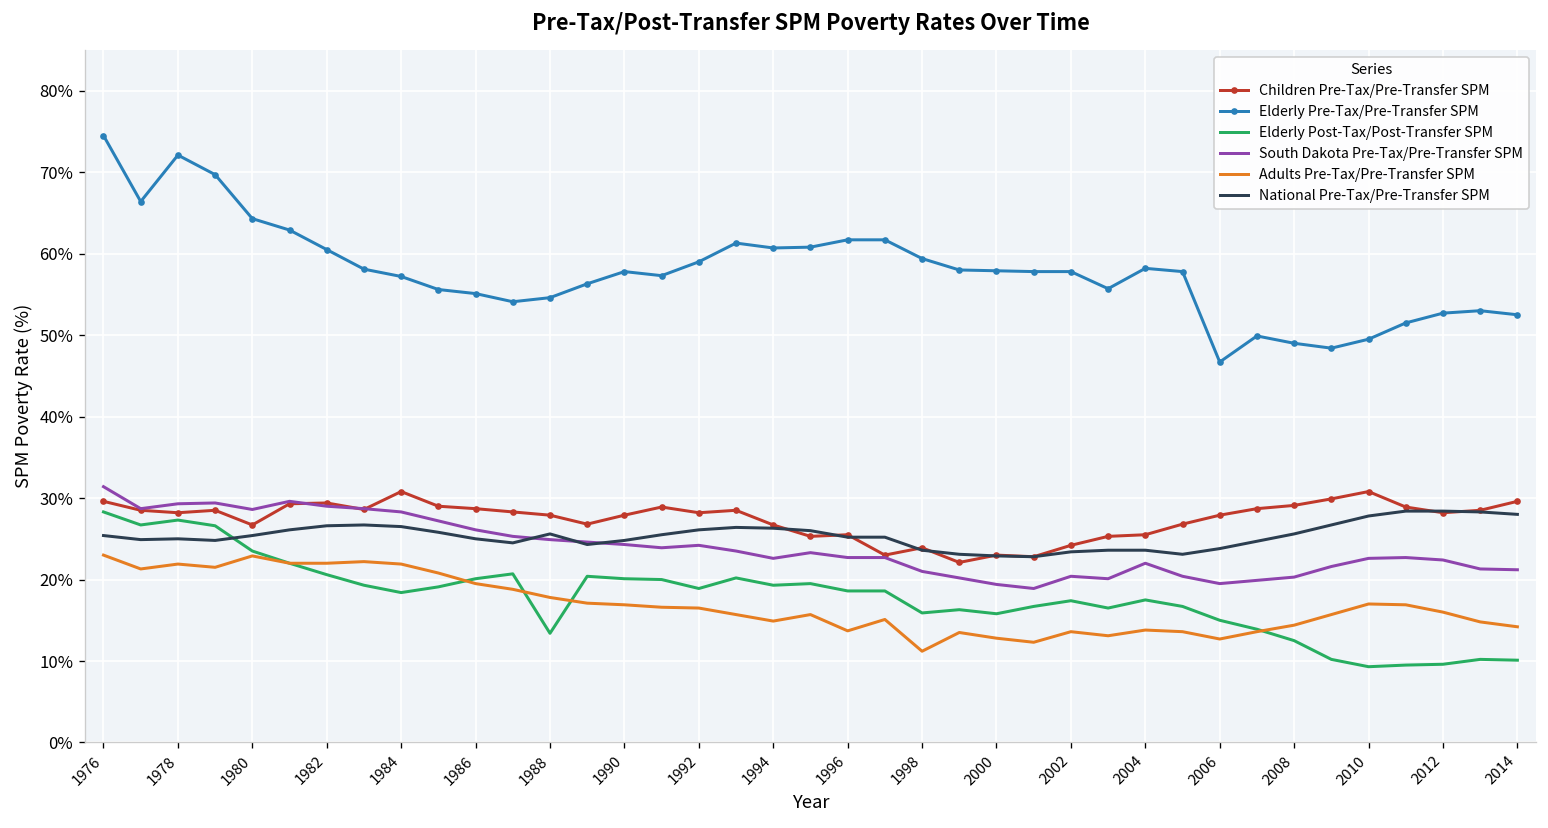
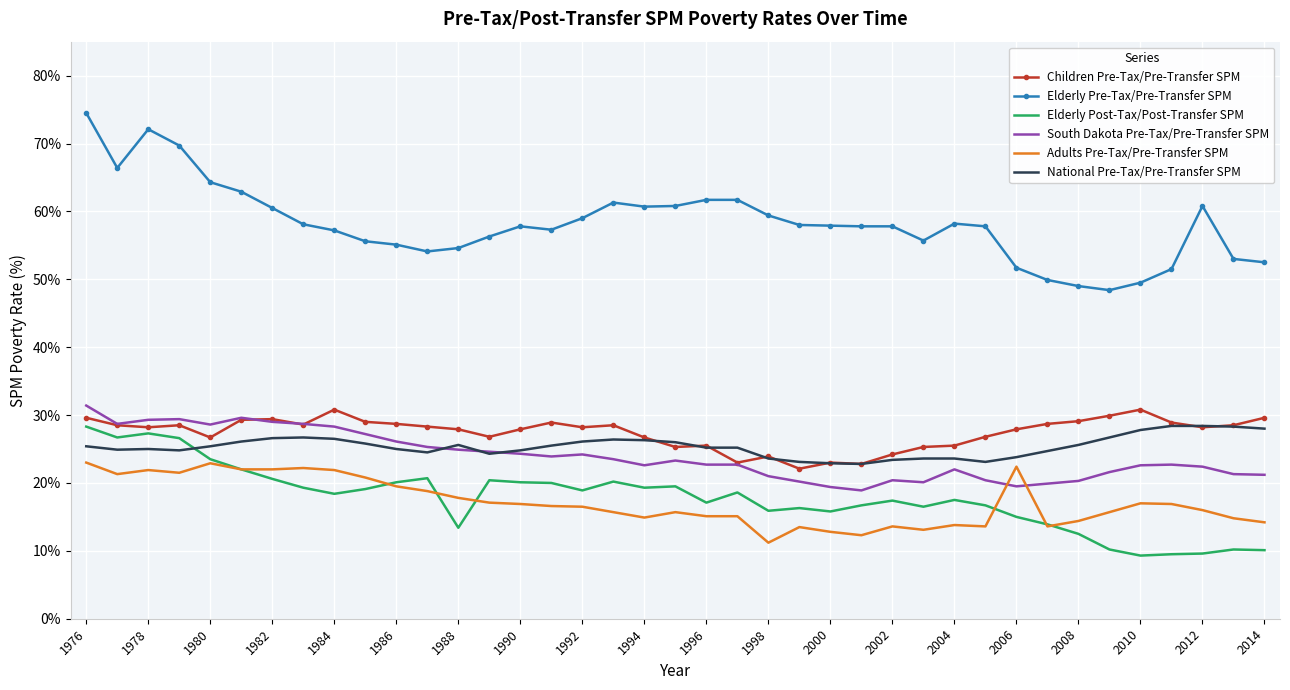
  {
    "Children Pre-Tax/Pre-Transfer SPM": {
      "1976": "30%",
      "1978": "28%",
      "1980": "27%",
      "1982": "29%",
      "1984": "31%",
      "1986": "29%",
      "1988": "28%",
      "1990": "28%",
      "1992": "28%",
      "1994": "27%",
      "2002": "24%",
      "2004": "26%",
      "2006": "28%",
      "2008": "29%",
      "2010": "31%",
      "2014": "30%"
    },
    "Elderly Pre-Tax/Pre-Transfer SPM": {
      "1976": "75%",
      "1978": "72%",
      "1980": "64%",
      "1982": "61%",
      "1984": "57%",
      "1986": "55%",
      "1988": "55%",
      "1990": "58%",
      "1992": "59%",
      "1994": "61%",
      "1996": "62%",
      "1998": "59%",
      "2000": "58%",
      "2002": "58%",
      "2004": "58%",
-     "2006": "47%",
+     "2006": "52%",
      "2008": "49%",
      "2010": "50%",
-     "2012": "53%",
+     "2012": "61%",
      "2014": "53%"
    },
    "Elderly Post-Tax/Post-Transfer SPM": {
      "1976": "28%",
      "1978": "27%",
      "1980": "24%",
      "1982": "21%",
      "1984": "18%",
      "1986": "20%",
      "1988": "13%",
      "1990": "20%",
      "1992": "19%",
      "1994": "19%",
-     "1996": "19%",
+     "1996": "17%",
      "1998": "16%",
      "2000": "16%",
      "2002": "17%",
      "2004": "18%",
      "2006": "15%",
      "2008": "13%",
      "2010": "9%",
      "2012": "10%",
      "2014": "10%"
    },
    "South Dakota Pre-Tax/Pre-Transfer SPM": {
      "1976": "31%",
      "1978": "29%",
      "1980": "29%",
      "1982": "29%",
      "1984": "28%",
      "1986": "26%",
      "1988": "25%",
      "1990": "24%",
      "1992": "24%",
      "1994": "23%",
      "1996": "23%",
      "1998": "21%",
      "2000": "19%",
      "2002": "20%",
      "2004": "22%",
      "2006": "20%",
      "2008": "20%",
      "2010": "23%",
      "2012": "22%",
      "2014": "21%"
    },
    "Adults Pre-Tax/Pre-Transfer SPM": {
      "1976": "23%",
      "1978": "22%",
      "1980": "23%",
      "1982": "22%",
      "1984": "22%",
      "1986": "20%",
      "1988": "18%",
      "1990": "17%",
      "1992": "17%",
      "1994": "15%",
-     "1996": "14%",
+     "1996": "15%",
      "1998": "11%",
      "2000": "13%",
      "2002": "14%",
      "2004": "14%",
-     "2006": "13%",
+     "2006": "22%",
      "2008": "14%",
      "2010": "17%",
      "2012": "16%",
      "2014": "14%"
    },
    "National Pre-Tax/Pre-Transfer SPM": {
      "1976": "25%",
      "1978": "25%",
      "1980": "25%",
      "1982": "27%",
      "1984": "27%",
      "1986": "25%",
      "1988": "26%",
      "1990": "25%",
      "1992": "26%",
      "1994": "26%",
      "2002": "23%",
      "2004": "24%",
      "2006": "24%",
      "2008": "26%",
      "2010": "28%",
      "2014": "28%"
    }
  }
